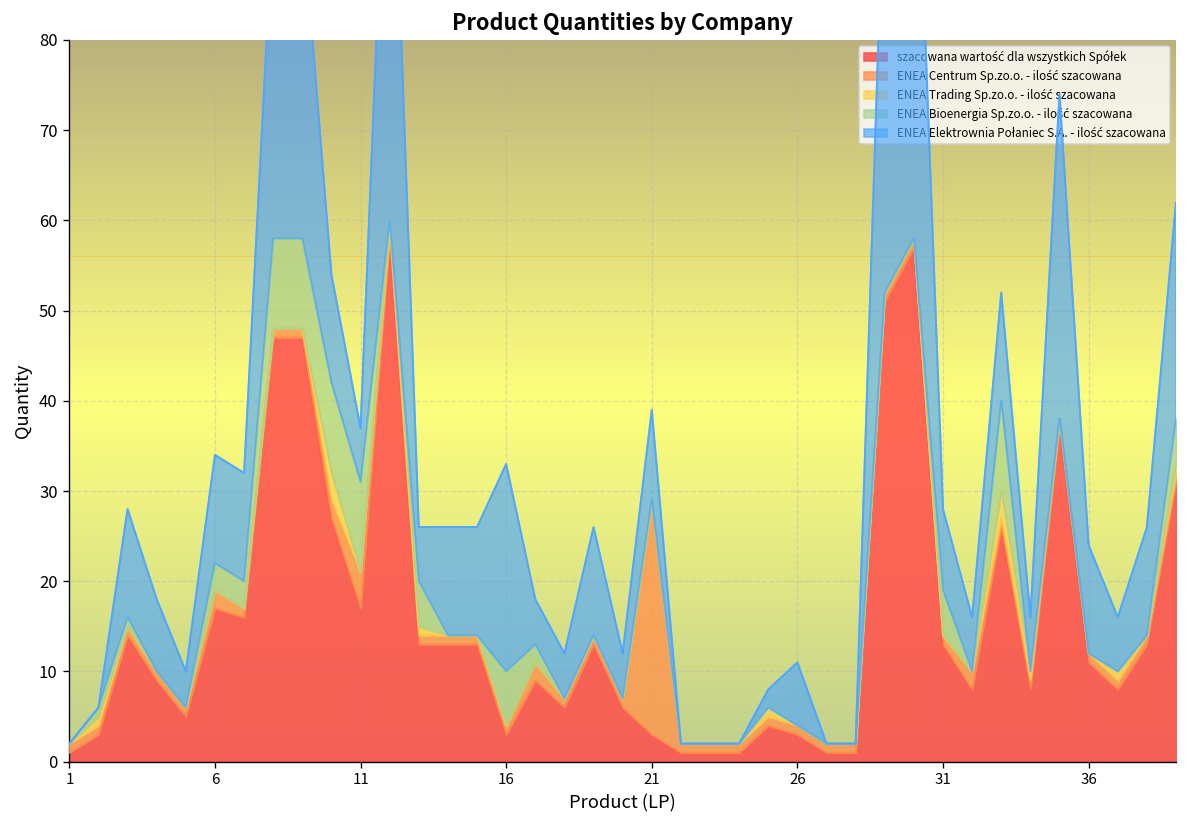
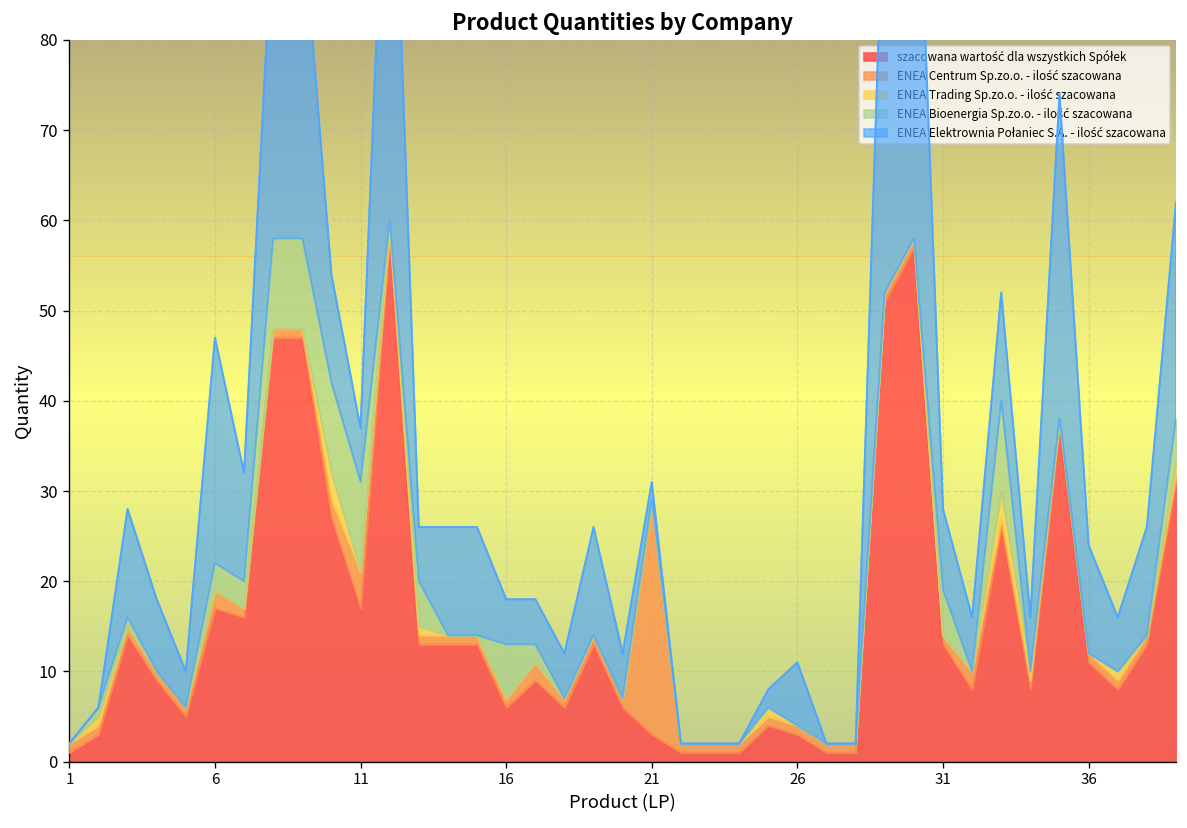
  {
    "szacowana wartość dla wszystkich Spółek": {
      "1": 1,
      "6": 17,
      "11": 17,
-     "16": 3,
+     "16": 6,
      "21": 3,
      "26": 3,
      "31": 13,
      "36": 11
    },
    "ENEA Bioenergia Sp.zo.o. - ilość szacowana": {
      "6": 3,
      "11": 10,
      "16": 6,
      "31": 5
    },
    "ENEA Elektrownia Połaniec S.A. - ilość szacowana": {
-     "6": 12,
+     "6": 25,
      "11": 6,
-     "16": 23,
-     "21": 10,
+     "16": 5,
+     "21": 2,
      "26": 7,
      "31": 9,
      "36": 12
    }
  }
